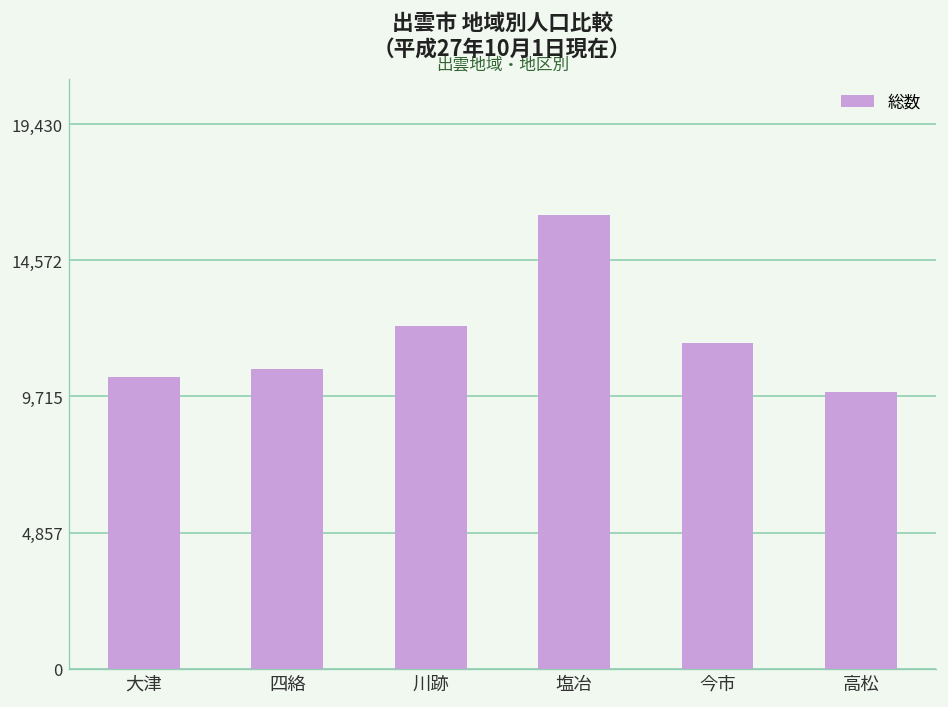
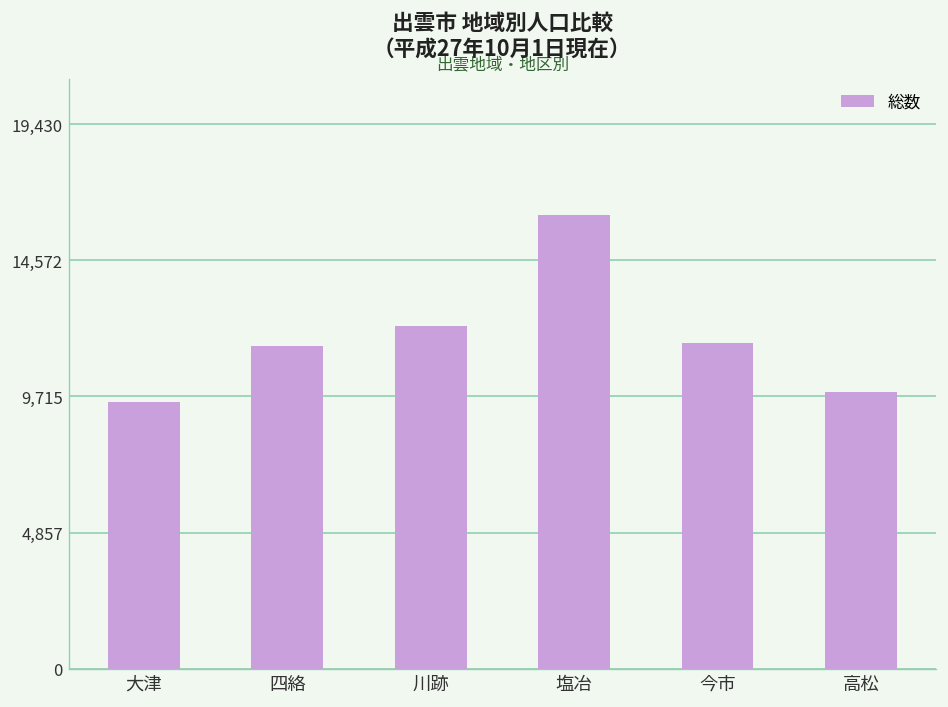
  {
-   "大津": "10,400",
-   "四絡": "10,700",
+   "大津": "9,500",
+   "四絡": "11,500",
    "川跡": "12,200",
    "塩冶": "16,200",
    "今市": "11,600",
    "高松": "9,900"
  }
